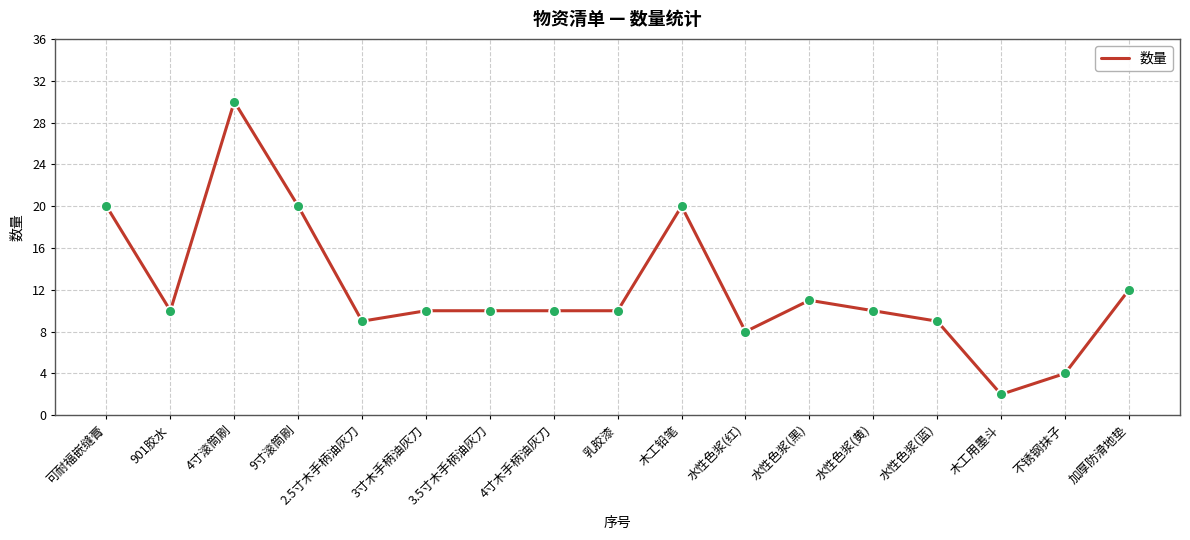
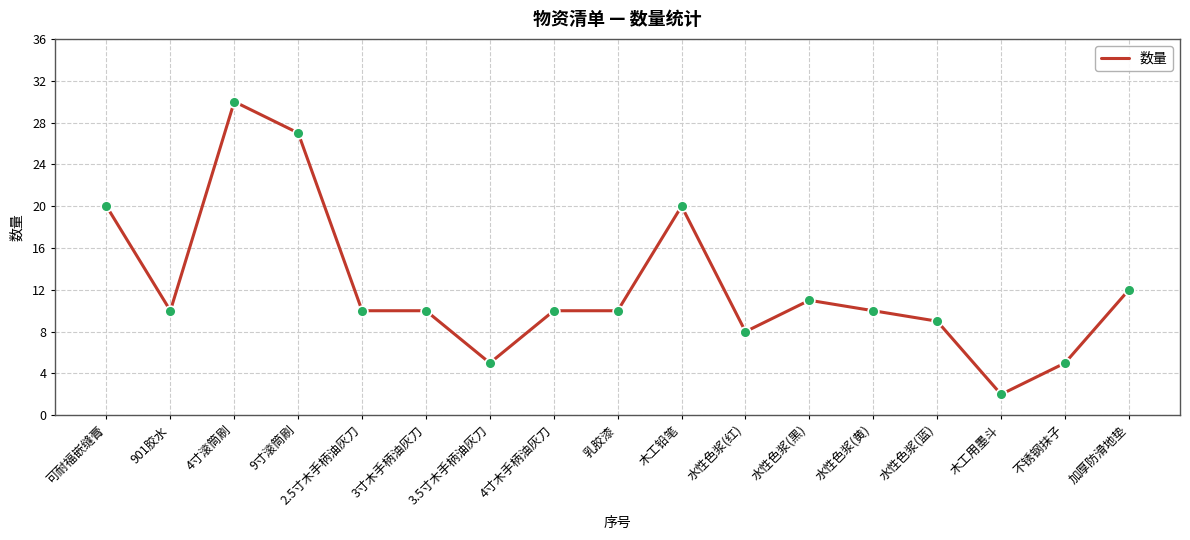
  {
    "可耐福嵌缝膏": 20,
    "901胶水": 10,
    "4寸滚筒刷": 30,
-   "9寸滚筒刷": 20,
-   "2.5寸木手柄油灰刀": 9,
+   "9寸滚筒刷": 27,
+   "2.5寸木手柄油灰刀": 10,
    "3寸木手柄油灰刀": 10,
-   "3.5寸木手柄油灰刀": 10,
+   "3.5寸木手柄油灰刀": 5,
    "4寸木手柄油灰刀": 10,
    "乳胶漆": 10,
    "木工铅笔": 20,
    "水性色浆(红)": 8,
    "水性色浆(黑)": 11,
    "水性色浆(黄)": 10,
    "水性色浆(蓝)": 9,
    "木工用墨斗": 2,
-   "不锈钢抹子": 4,
+   "不锈钢抹子": 5,
    "加厚防滑地垫": 12
  }
